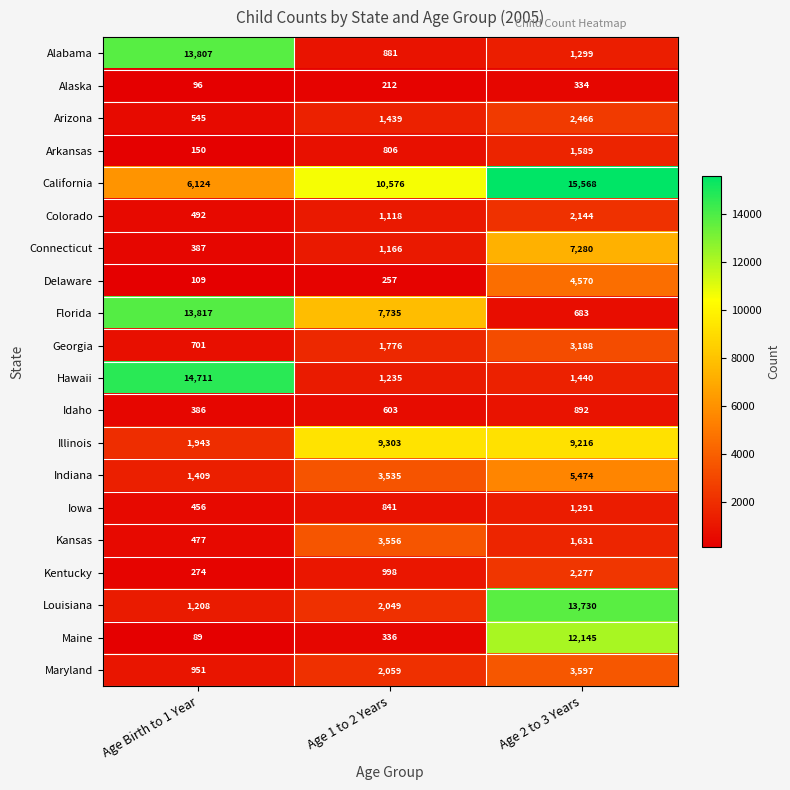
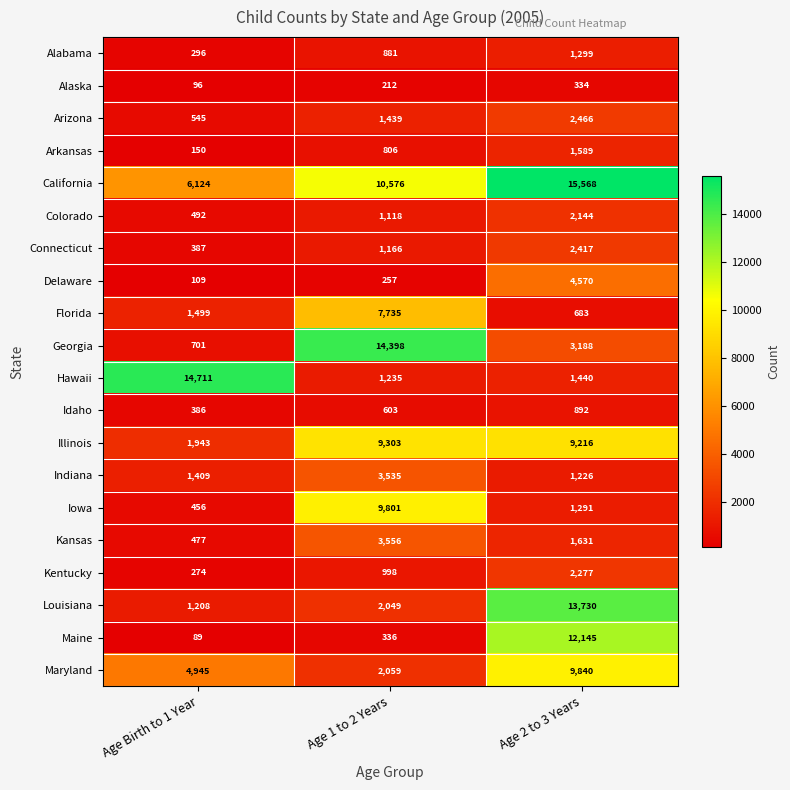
  {
    "Alabama": {
-     "Age Birth to 1 Year": "13,807",
+     "Age Birth to 1 Year": "296",
      "Age 1 to 2 Years": "881",
      "Age 2 to 3 Years": "1,299"
    },
    "Alaska": {
      "Age Birth to 1 Year": "96",
      "Age 1 to 2 Years": "212",
      "Age 2 to 3 Years": "334"
    },
    "Arizona": {
      "Age Birth to 1 Year": "545",
      "Age 1 to 2 Years": "1,439",
      "Age 2 to 3 Years": "2,466"
    },
    "Arkansas": {
      "Age Birth to 1 Year": "150",
      "Age 1 to 2 Years": "806",
      "Age 2 to 3 Years": "1,589"
    },
    "California": {
      "Age Birth to 1 Year": "6,124",
      "Age 1 to 2 Years": "10,576",
      "Age 2 to 3 Years": "15,568"
    },
    "Colorado": {
      "Age Birth to 1 Year": "492",
      "Age 1 to 2 Years": "1,118",
      "Age 2 to 3 Years": "2,144"
    },
    "Connecticut": {
      "Age Birth to 1 Year": "387",
      "Age 1 to 2 Years": "1,166",
-     "Age 2 to 3 Years": "7,280"
+     "Age 2 to 3 Years": "2,417"
    },
    "Delaware": {
      "Age Birth to 1 Year": "109",
      "Age 1 to 2 Years": "257",
      "Age 2 to 3 Years": "4,570"
    },
    "Florida": {
-     "Age Birth to 1 Year": "13,817",
+     "Age Birth to 1 Year": "1,499",
      "Age 1 to 2 Years": "7,735",
      "Age 2 to 3 Years": "683"
    },
    "Georgia": {
      "Age Birth to 1 Year": "701",
-     "Age 1 to 2 Years": "1,776",
+     "Age 1 to 2 Years": "14,398",
      "Age 2 to 3 Years": "3,188"
    },
    "Hawaii": {
      "Age Birth to 1 Year": "14,711",
      "Age 1 to 2 Years": "1,235",
      "Age 2 to 3 Years": "1,440"
    },
    "Idaho": {
      "Age Birth to 1 Year": "386",
      "Age 1 to 2 Years": "603",
      "Age 2 to 3 Years": "892"
    },
    "Illinois": {
      "Age Birth to 1 Year": "1,943",
      "Age 1 to 2 Years": "9,303",
      "Age 2 to 3 Years": "9,216"
    },
    "Indiana": {
      "Age Birth to 1 Year": "1,409",
      "Age 1 to 2 Years": "3,535",
-     "Age 2 to 3 Years": "5,474"
+     "Age 2 to 3 Years": "1,226"
    },
    "Iowa": {
      "Age Birth to 1 Year": "456",
-     "Age 1 to 2 Years": "841",
+     "Age 1 to 2 Years": "9,801",
      "Age 2 to 3 Years": "1,291"
    },
    "Kansas": {
      "Age Birth to 1 Year": "477",
      "Age 1 to 2 Years": "3,556",
      "Age 2 to 3 Years": "1,631"
    },
    "Kentucky": {
      "Age Birth to 1 Year": "274",
      "Age 1 to 2 Years": "998",
      "Age 2 to 3 Years": "2,277"
    },
    "Louisiana": {
      "Age Birth to 1 Year": "1,208",
      "Age 1 to 2 Years": "2,049",
      "Age 2 to 3 Years": "13,730"
    },
    "Maine": {
      "Age Birth to 1 Year": "89",
      "Age 1 to 2 Years": "336",
      "Age 2 to 3 Years": "12,145"
    },
    "Maryland": {
-     "Age Birth to 1 Year": "951",
+     "Age Birth to 1 Year": "4,945",
      "Age 1 to 2 Years": "2,059",
-     "Age 2 to 3 Years": "3,597"
+     "Age 2 to 3 Years": "9,840"
    }
  }
